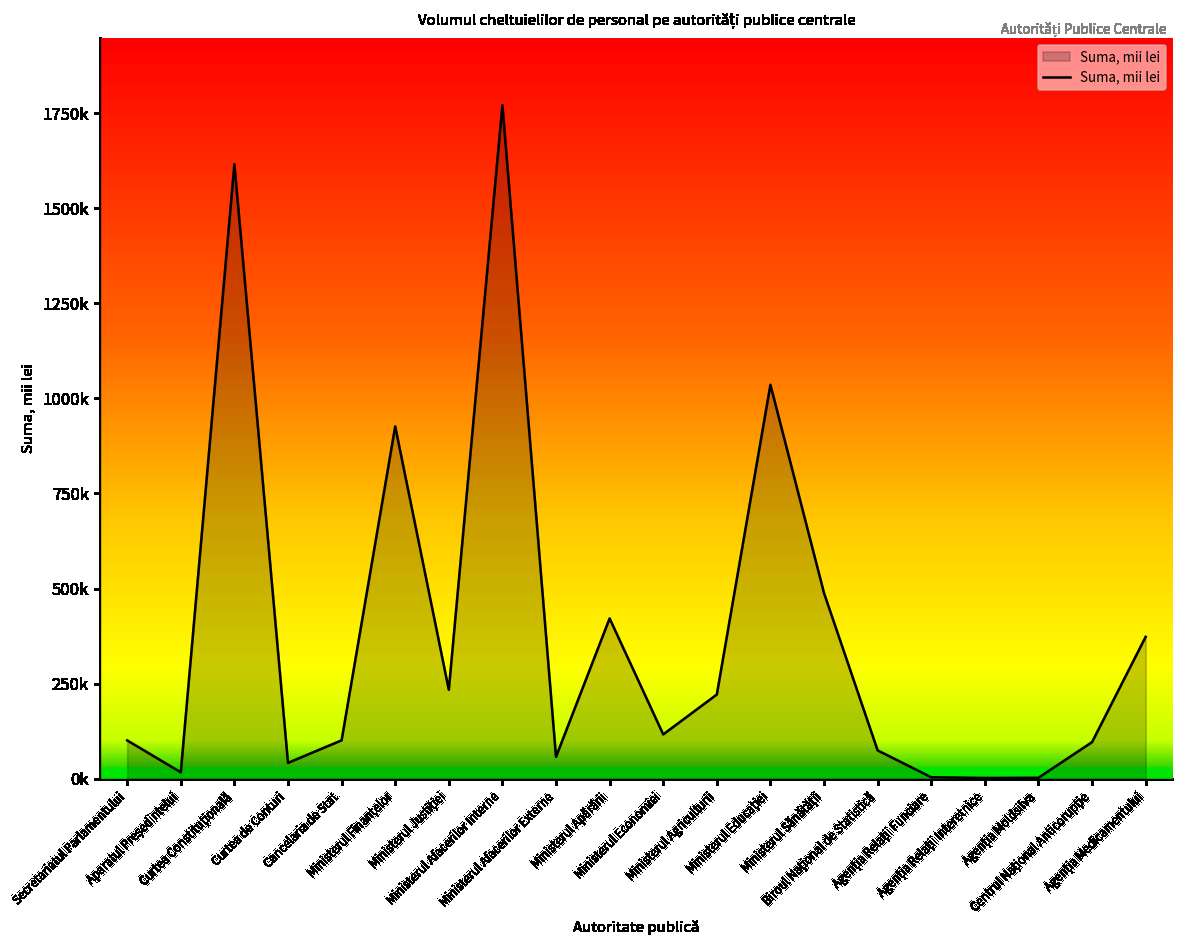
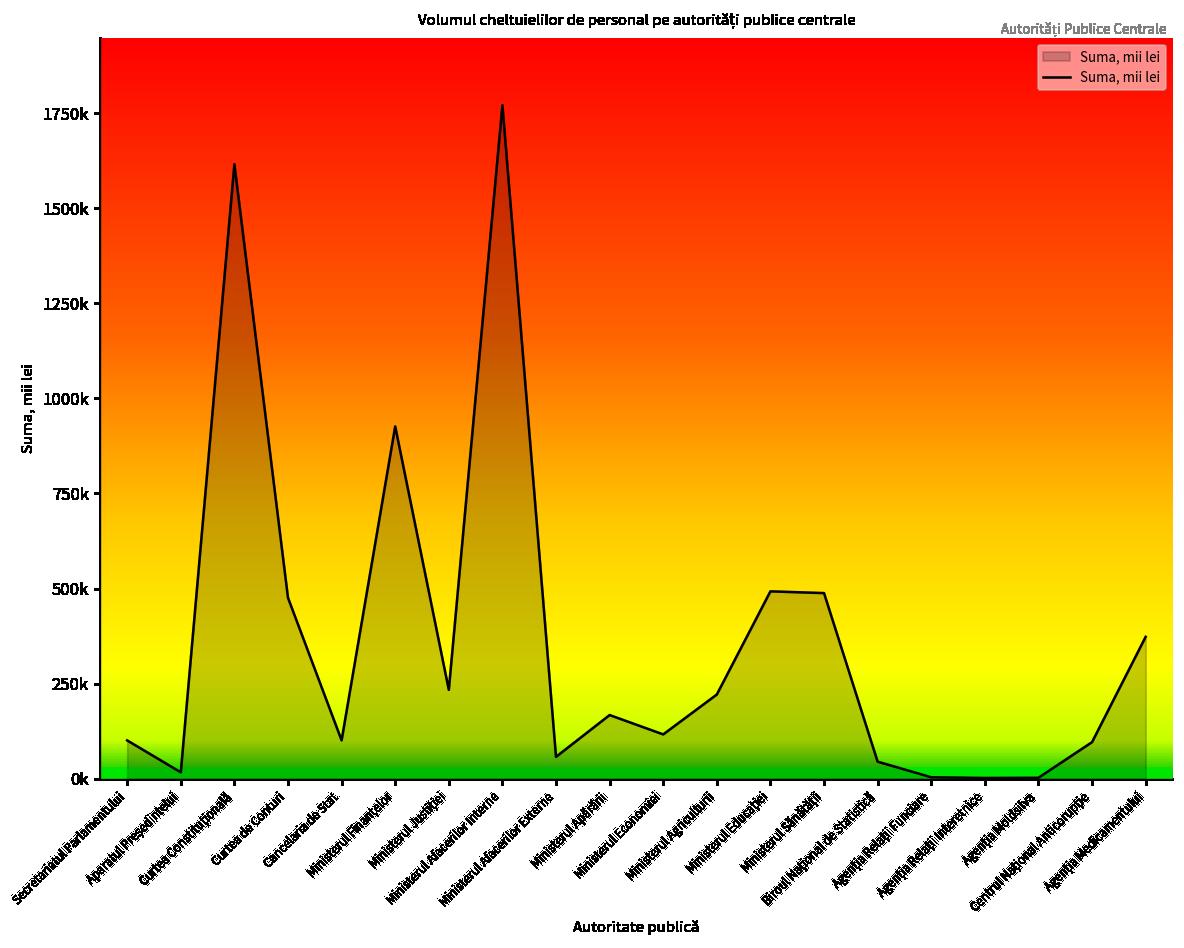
  {
    "Secretariatul Parlamentului": 100000,
    "Curtea Constituțională": 1620000,
-   "Curtea de Conturi": 40000,
+   "Curtea de Conturi": 480000,
    "Cancelaria de Stat": 100000,
    "Ministerul Finanțelor": 930000,
    "Ministerul Justiției": 230000,
    "Ministerul Afacerilor Interne": 1770000,
    "Ministerul Afacerilor Externe": 60000,
-   "Ministerul Apărării": 420000,
+   "Ministerul Apărării": 170000,
    "Ministerul Economiei": 120000,
    "Ministerul Agriculturii": 220000,
-   "Ministerul Educației": 1040000,
+   "Ministerul Educației": 490000,
    "Ministerul Sănătății": 490000,
-   "Biroul Național de Statistică": 70000,
+   "Biroul Național de Statistică": 40000,
    "Centrul Național Anticorupție": 100000,
    "Agenția Medicamentului": 370000
  }
